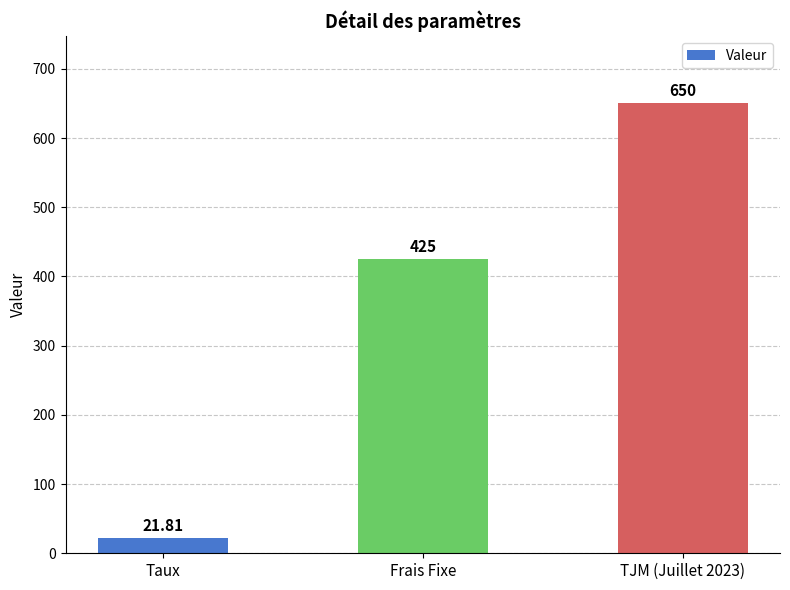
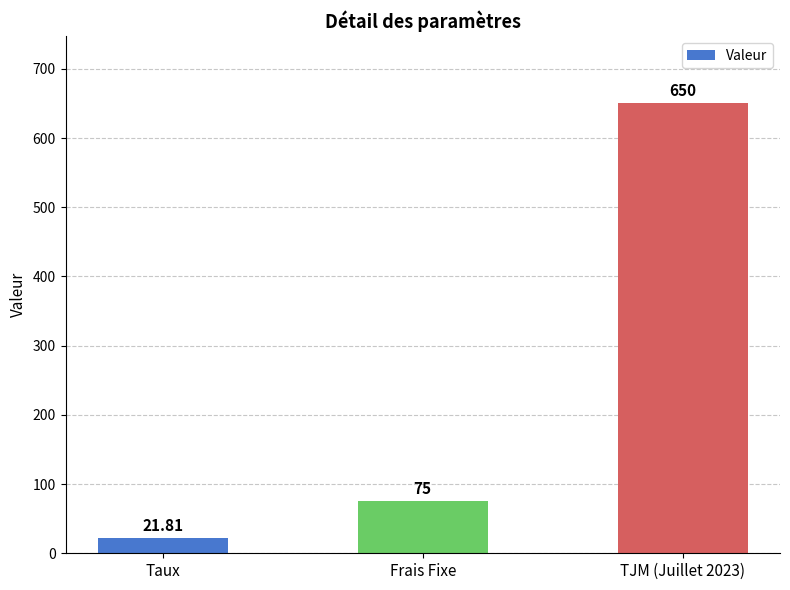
  {
    "Taux": 21.81,
-   "Frais Fixe": 425,
+   "Frais Fixe": 75,
    "TJM (Juillet 2023)": 650
  }
